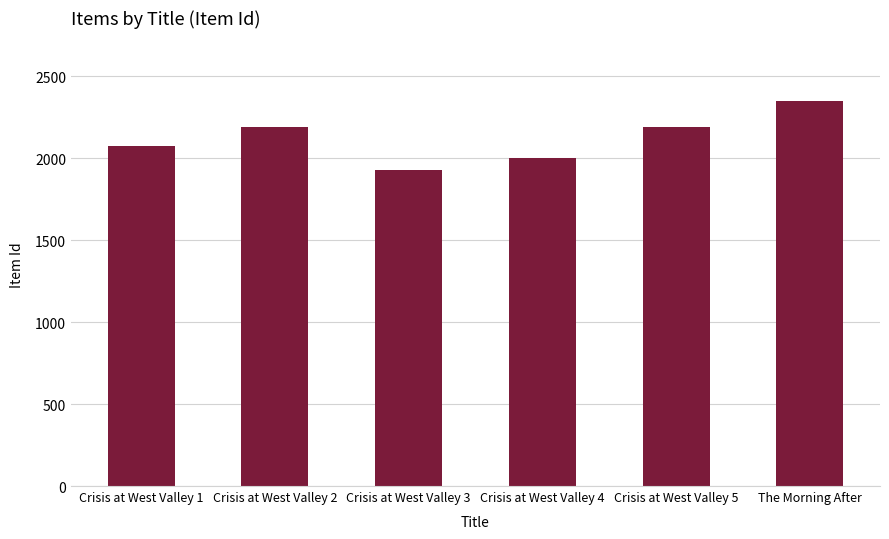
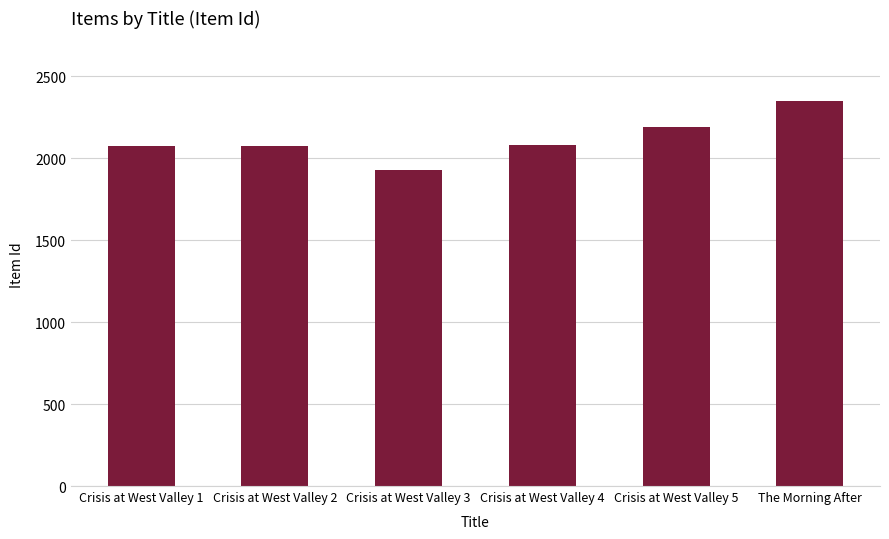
  {
    "Crisis at West Valley 1": 2080,
-   "Crisis at West Valley 2": 2190,
+   "Crisis at West Valley 2": 2080,
    "Crisis at West Valley 3": 1930,
-   "Crisis at West Valley 4": 2000,
+   "Crisis at West Valley 4": 2080,
    "Crisis at West Valley 5": 2190,
    "The Morning After": 2350
  }
